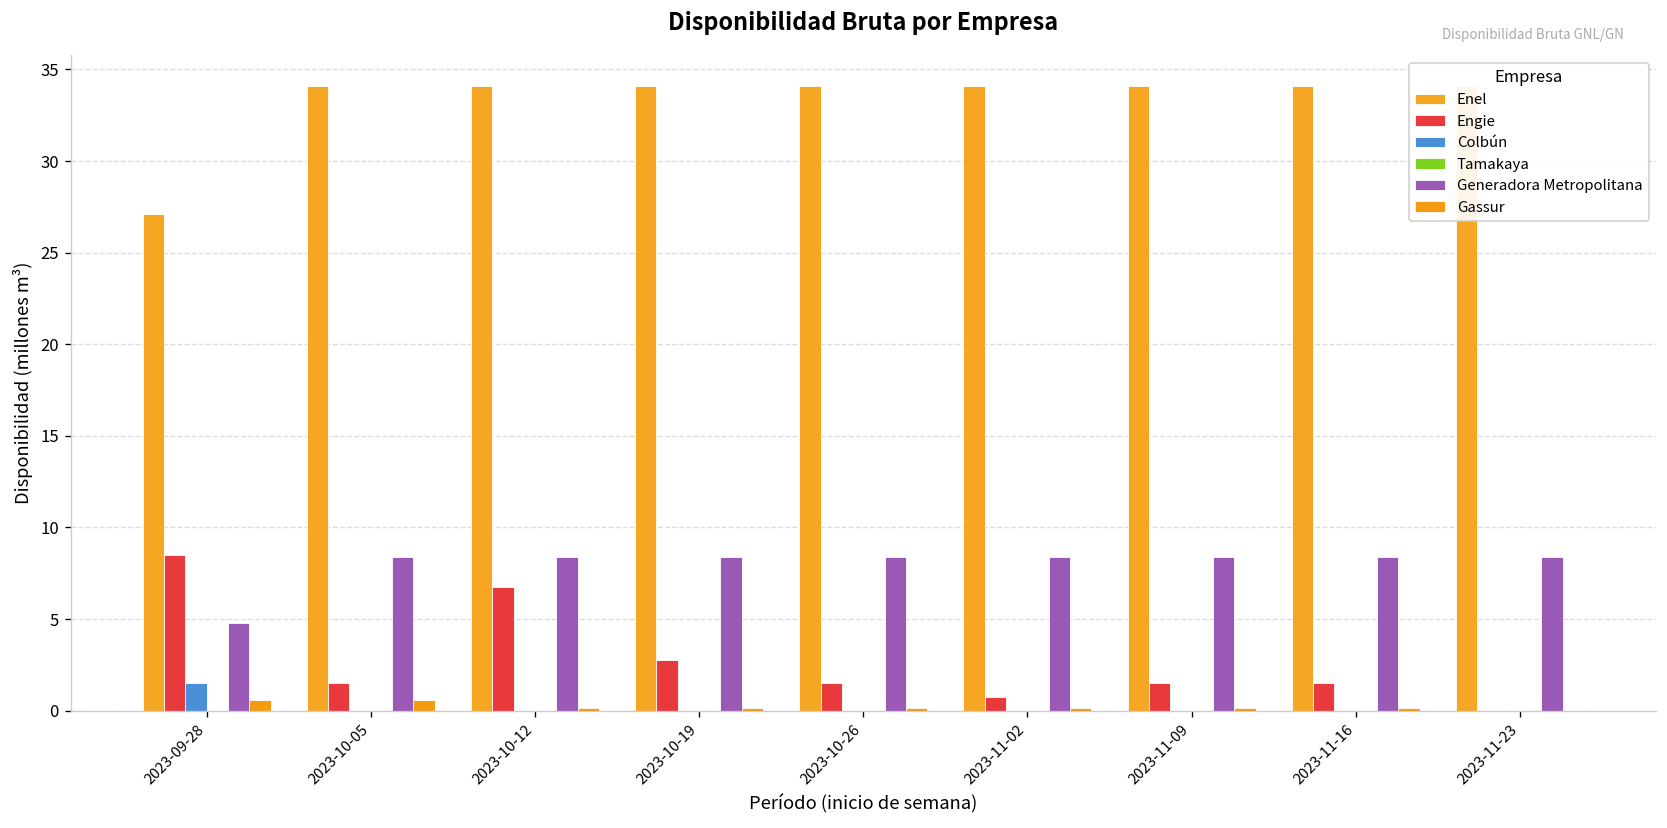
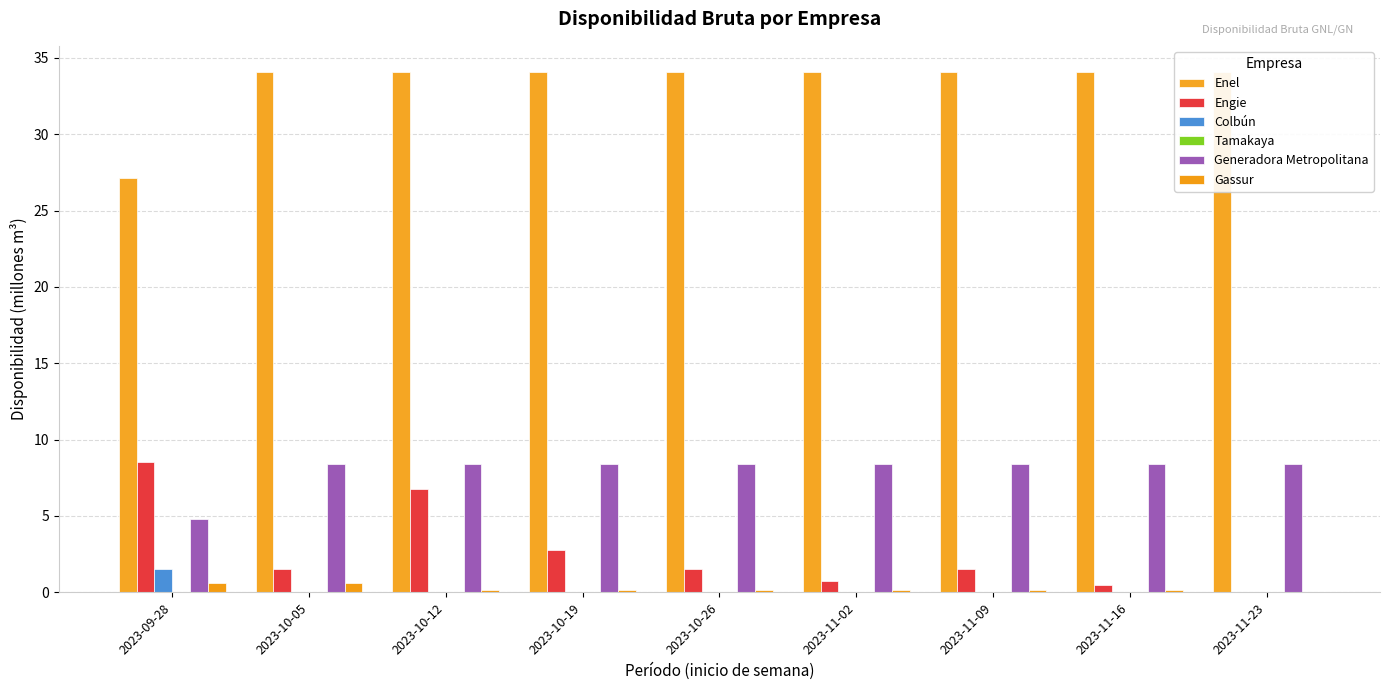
  {
    "Engie": {
      "2023-09-28": 8.5,
      "2023-10-05": 1.5,
      "2023-10-12": 6.8,
      "2023-10-19": 2.8,
      "2023-10-26": 1.5,
      "2023-11-02": 0.8,
      "2023-11-09": 1.5,
-     "2023-11-16": 1.5,
+     "2023-11-16": 0.5,
      "2023-11-23": 0.0
    },
    "Colbún": {
      "2023-09-28": 1.5,
      "2023-10-05": 0.0,
      "2023-10-12": 0.0,
      "2023-10-19": 0.0,
      "2023-10-26": 0.0,
      "2023-11-02": 0.0,
      "2023-11-09": 0.0,
      "2023-11-16": 0.0,
      "2023-11-23": 0.0
    },
    "Tamakaya": {
      "2023-09-28": 0.0,
      "2023-10-05": 0.0,
      "2023-10-12": 0.0,
      "2023-10-19": 0.0,
      "2023-10-26": 0.0,
      "2023-11-02": 0.0,
      "2023-11-09": 0.0,
      "2023-11-16": 0.0,
      "2023-11-23": 0.0
    },
    "Generadora Metropolitana": {
      "2023-09-28": 4.8,
      "2023-10-05": 8.4,
      "2023-10-12": 8.4,
      "2023-10-19": 8.4,
      "2023-10-26": 8.4,
      "2023-11-02": 8.4,
      "2023-11-09": 8.4,
      "2023-11-16": 8.4,
      "2023-11-23": 8.4
    }
  }
